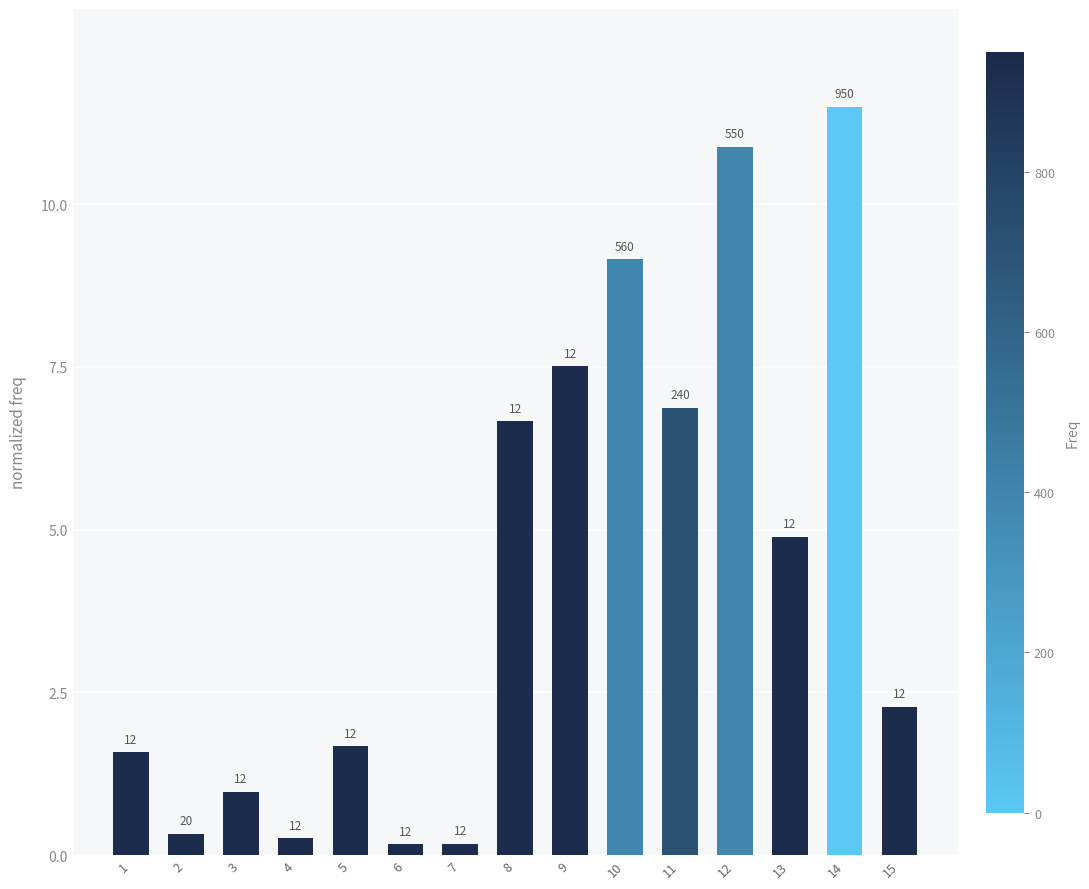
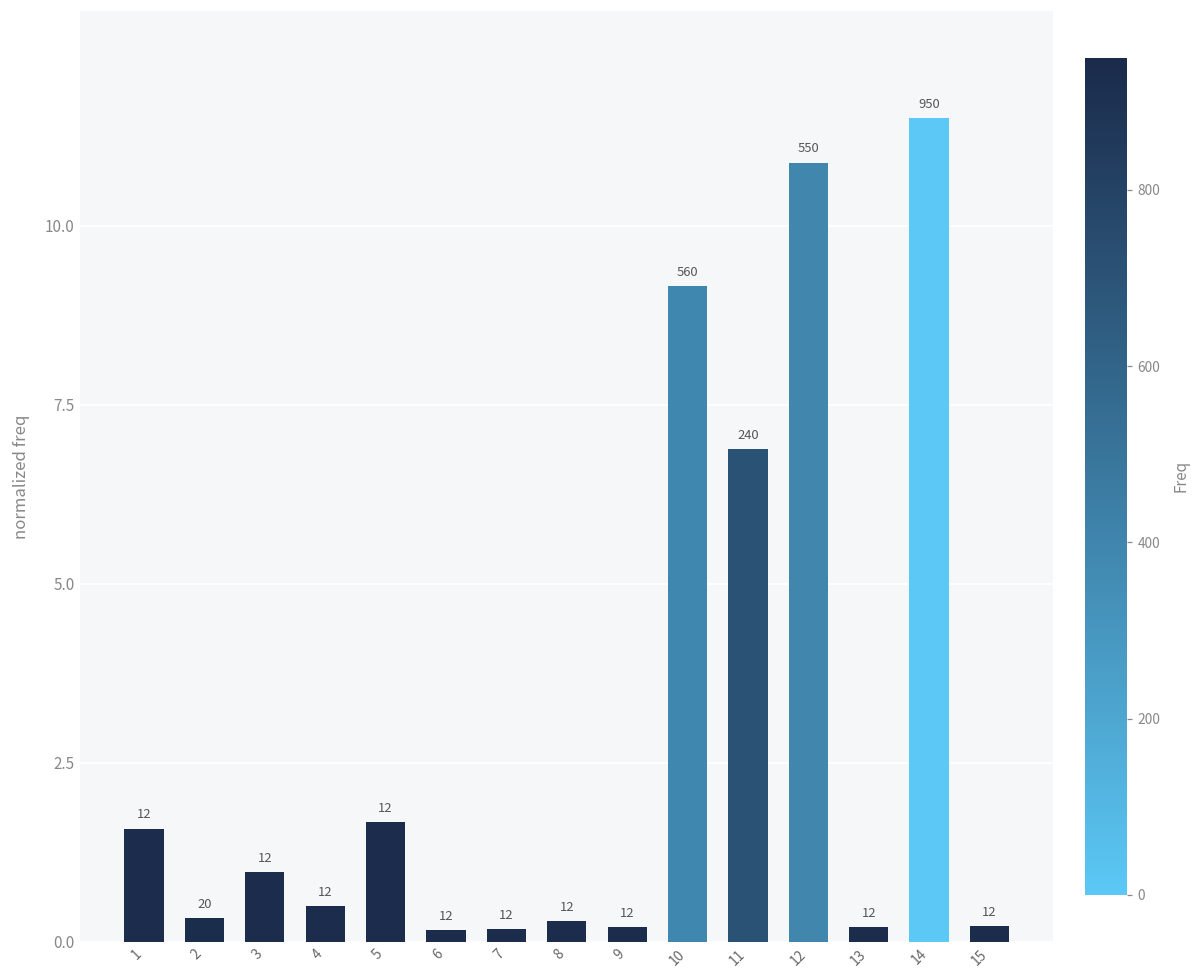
  {
-   "4": 0.3,
-   "8": 6.7,
-   "9": 7.5,
-   "13": 4.9,
-   "15": 2.3
+   "4": 0.5,
+   "8": 0.3,
+   "9": 0.2,
+   "13": 0.2,
+   "15": 0.2
  }
